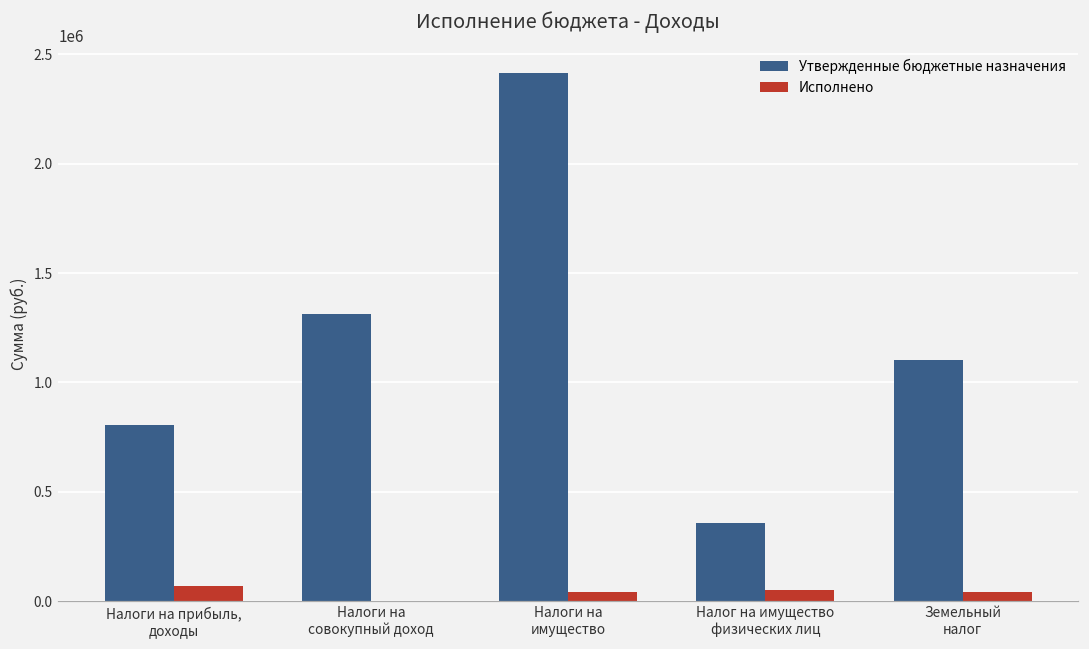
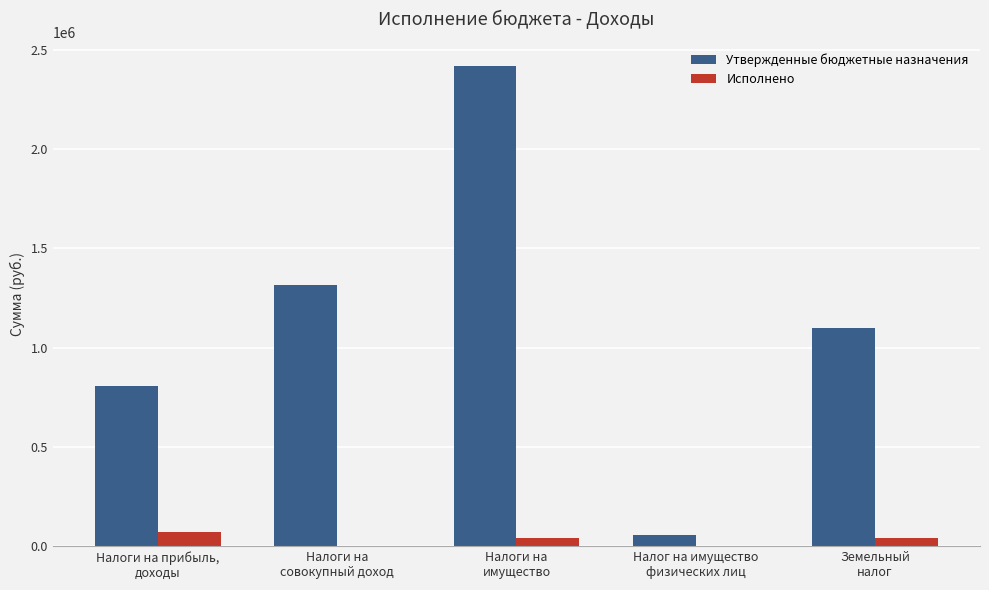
  {
    "Утвержденные бюджетные назначения": {
      "Налоги на прибыль, доходы": 810000,
      "Налоги на совокупный доход": 1310000,
      "Налоги на имущество": 2420000,
-     "Налог на имущество физических лиц": 360000,
+     "Налог на имущество физических лиц": 60000,
      "Земельный налог": 1100000
    },
    "Исполнено": {
      "Налоги на прибыль, доходы": 70000,
      "Налоги на совокупный доход": 0,
      "Налоги на имущество": 40000,
-     "Налог на имущество физических лиц": 50000,
+     "Налог на имущество физических лиц": 0,
      "Земельный налог": 40000
    }
  }
